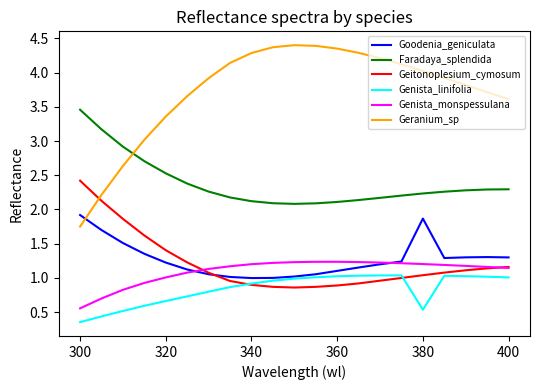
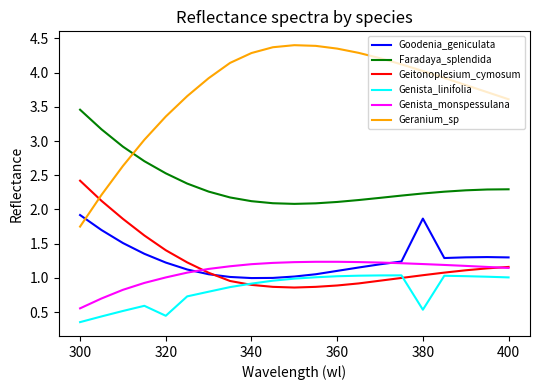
  {
    "Goodenia_geniculata": {
      "300": 1.9,
      "320": 1.2,
      "340": 1.0,
      "360": 1.1,
      "380": 1.9,
      "400": 1.3
    },
    "Faradaya_splendida": {
      "300": 3.5,
      "320": 2.5,
      "340": 2.1,
      "360": 2.1,
      "380": 2.2,
      "400": 2.3
    },
    "Geitonoplesium_cymosum": {
      "300": 2.4,
      "320": 1.4,
      "360": 0.9,
      "380": 1.0
    },
    "Genista_linifolia": {
      "300": 0.4,
-     "320": 0.7,
+     "320": 0.4,
      "360": 1.0,
      "380": 0.5,
      "400": 1.0
    },
    "Genista_monspessulana": {
      "300": 0.6,
      "320": 1.0,
      "340": 1.2,
      "360": 1.2,
      "380": 1.2
    },
    "Geranium_sp": {
      "300": 1.8,
      "320": 3.4,
      "340": 4.3,
      "360": 4.4
    }
  }
